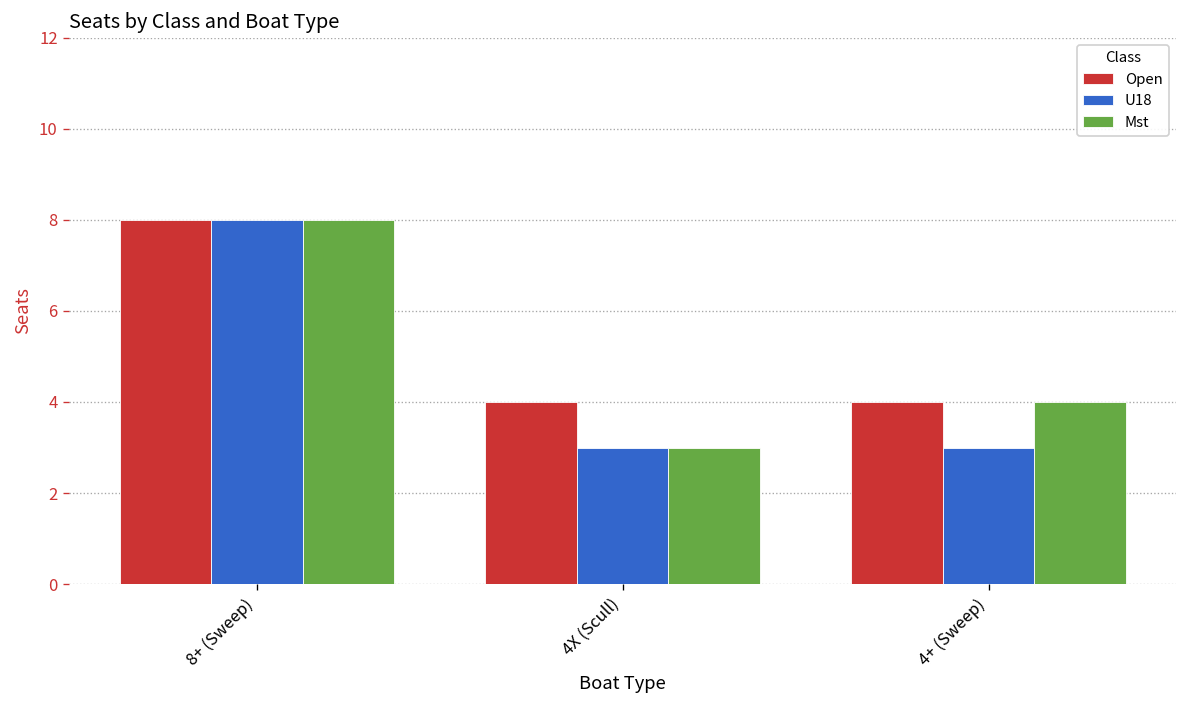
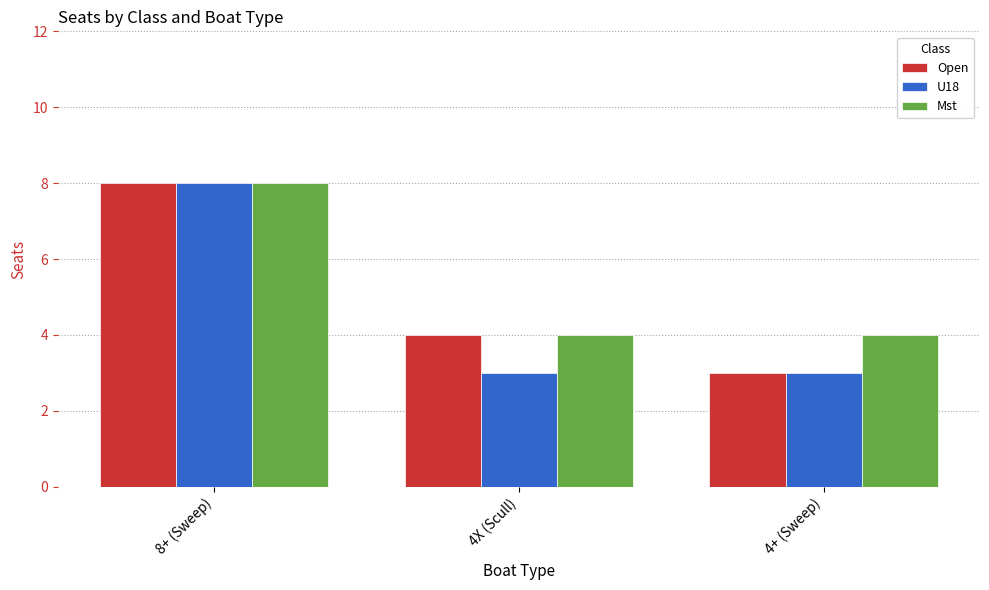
  {
    "Open": {
      "8+ (Sweep)": 8,
      "4X (Scull)": 4,
-     "4+ (Sweep)": 4
+     "4+ (Sweep)": 3
    },
    "U18": {
      "8+ (Sweep)": 8,
      "4X (Scull)": 3,
      "4+ (Sweep)": 3
    },
    "Mst": {
      "8+ (Sweep)": 8,
-     "4X (Scull)": 3,
+     "4X (Scull)": 4,
      "4+ (Sweep)": 4
    }
  }
